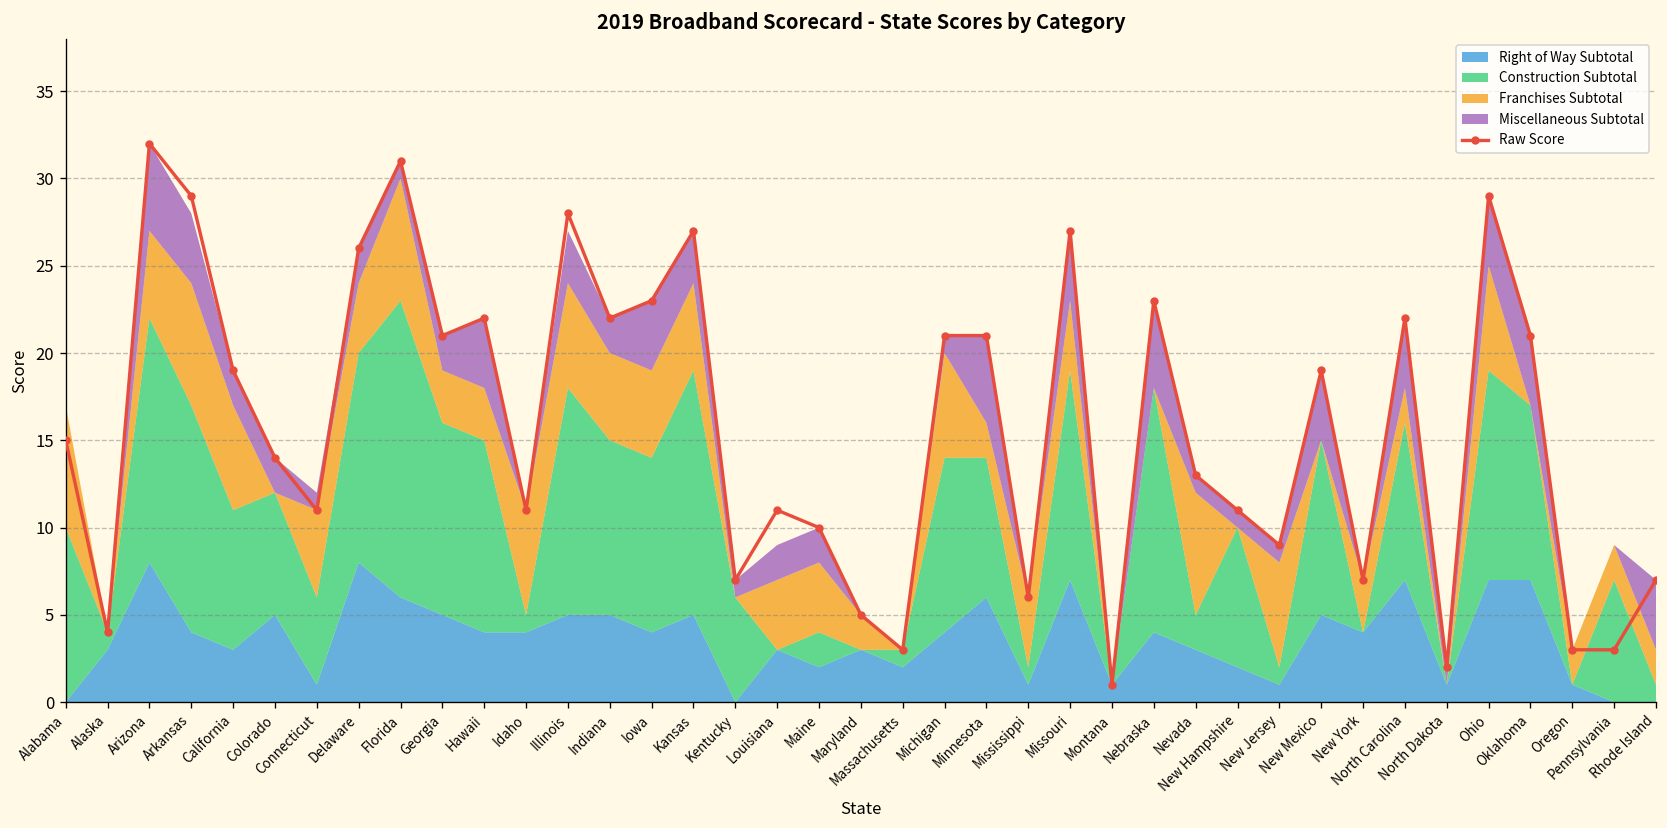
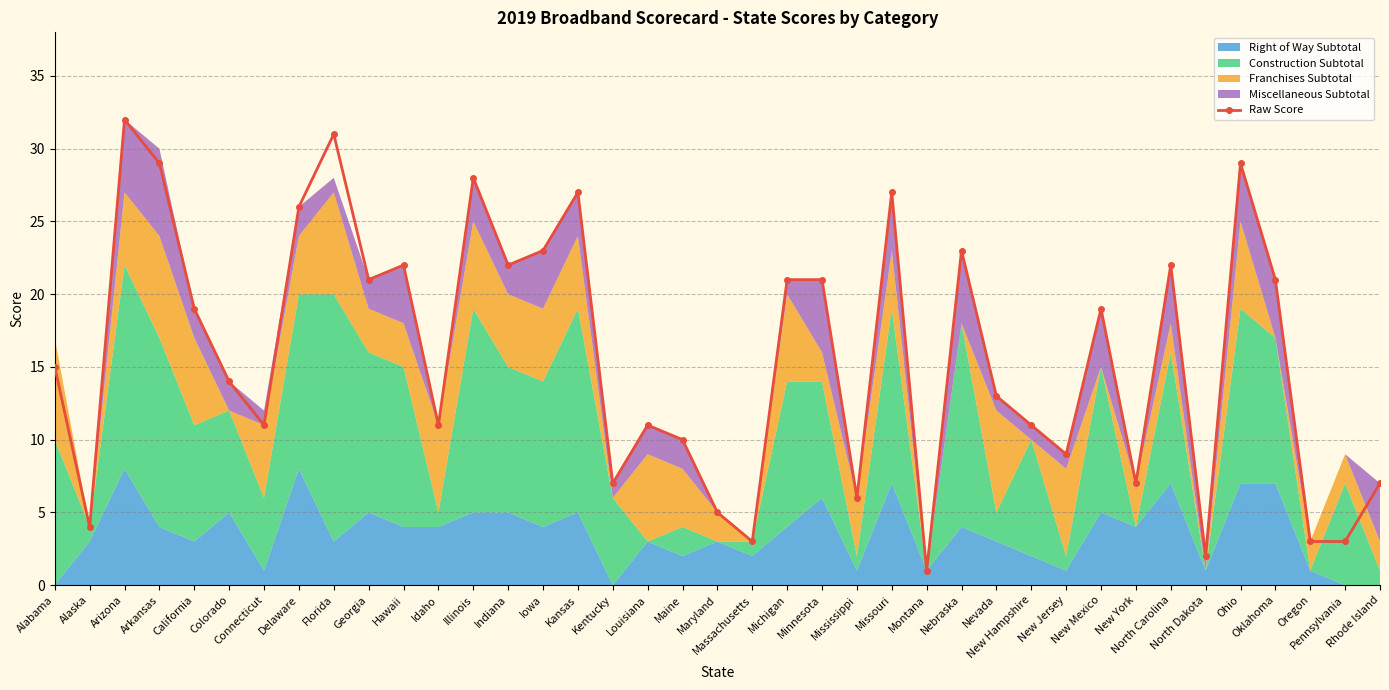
  {
    "Raw Score": {
      "Alabama": 15,
      "Arkansas": 29,
      "Pennsylvania": 3
    },
    "Right of Way Subtotal": {
      "Alabama": 0,
      "Alaska": 3,
      "Arizona": 8,
      "Arkansas": 4,
      "California": 3,
      "Colorado": 5,
      "Connecticut": 1,
      "Delaware": 8,
-     "Florida": 6,
+     "Florida": 3,
      "Georgia": 5,
      "Hawaii": 4,
      "Idaho": 4,
      "Illinois": 5,
      "Indiana": 5,
      "Iowa": 4,
      "Kansas": 5,
      "Kentucky": 0,
      "Maine": 2,
      "Massachusetts": 2,
      "Michigan": 4,
      "Minnesota": 6,
      "Mississippi": 1,
      "Missouri": 7,
      "Nebraska": 4,
      "Nevada": 3,
      "New Hampshire": 2,
      "New Jersey": 1,
      "New Mexico": 5,
      "North Carolina": 7,
      "Ohio": 7,
      "Oklahoma": 7,
      "Pennsylvania": 0,
      "Rhode Island": 0
    },
    "Construction Subtotal": {
      "Alabama": 10,
      "Arizona": 14,
      "Arkansas": 13,
      "California": 8,
      "Connecticut": 5,
      "Delaware": 12,
      "Florida": 17,
      "Georgia": 11,
      "Hawaii": 11,
      "Idaho": 1,
-     "Illinois": 13,
+     "Illinois": 14,
      "Indiana": 10,
      "Iowa": 10,
      "Kansas": 14,
      "Maine": 2,
      "Michigan": 10,
      "Minnesota": 8,
      "Mississippi": 1,
      "Missouri": 12,
      "Nevada": 2,
      "New Jersey": 1,
      "North Carolina": 9,
      "Ohio": 12,
      "Pennsylvania": 7,
      "Rhode Island": 1
    },
    "Franchises Subtotal": {
      "Arizona": 5,
      "Arkansas": 7,
      "California": 6,
      "Delaware": 4,
      "Florida": 7,
      "Georgia": 3,
      "Hawaii": 3,
      "Illinois": 6,
      "Indiana": 5,
      "Iowa": 5,
      "Kansas": 5,
-     "Louisiana": 4,
+     "Louisiana": 6,
      "Maine": 4,
      "Michigan": 6,
      "Minnesota": 2,
      "Missouri": 4,
      "Nevada": 7,
      "New Jersey": 6,
      "North Carolina": 2,
      "Ohio": 6,
      "Rhode Island": 2
    },
    "Miscellaneous Subtotal": {
-     "Arkansas": 4,
+     "Arkansas": 6,
      "Connecticut": 1
    }
  }
